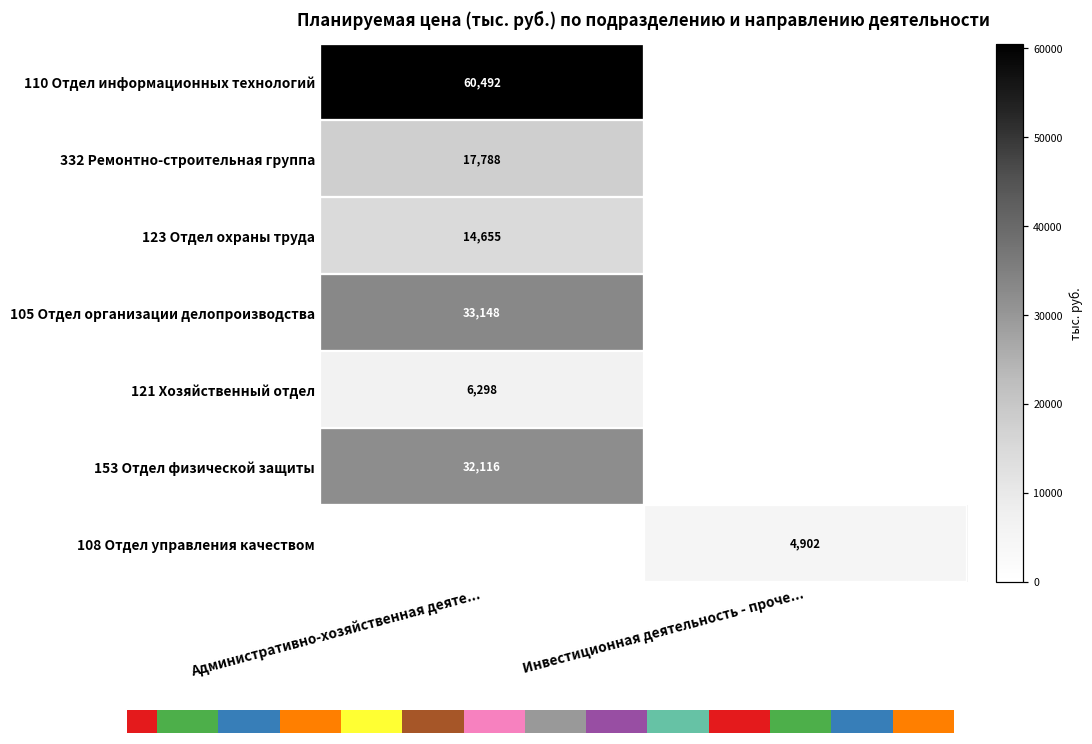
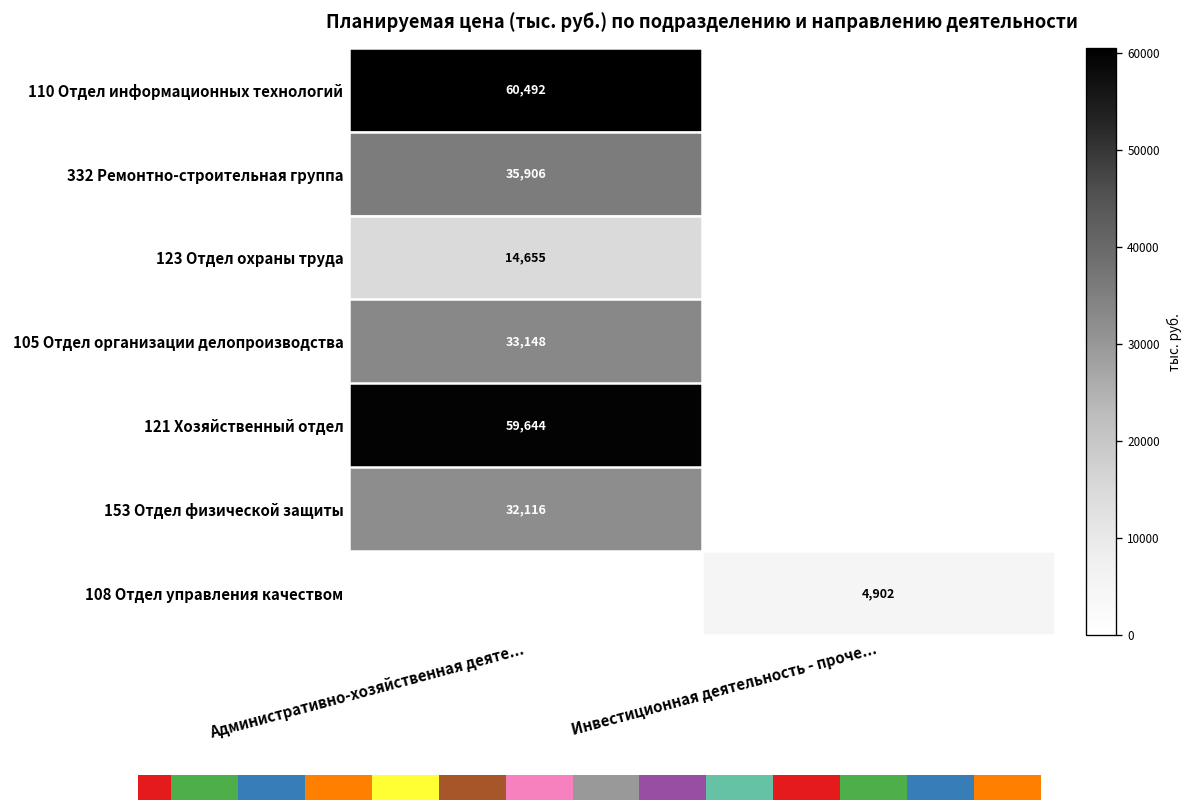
  {
    "Планируемая цена (тыс. руб.) по подразделению и направлению деятельности": {
      "110 Отдел информационных технологий": {
        "Административно-хозяйственная деяте...": "60,492"
      },
      "332 Ремонтно-строительная группа": {
-       "Административно-хозяйственная деяте...": "17,788"
+       "Административно-хозяйственная деяте...": "35,906"
      },
      "123 Отдел охраны труда": {
        "Административно-хозяйственная деяте...": "14,655"
      },
      "105 Отдел организации делопроизводства": {
        "Административно-хозяйственная деяте...": "33,148"
      },
      "121 Хозяйственный отдел": {
-       "Административно-хозяйственная деяте...": "6,298"
+       "Административно-хозяйственная деяте...": "59,644"
      },
      "153 Отдел физической защиты": {
        "Административно-хозяйственная деяте...": "32,116"
      },
      "108 Отдел управления качеством": {
        "Инвестиционная деятельность - проче...": "4,902"
      }
    }
  }
